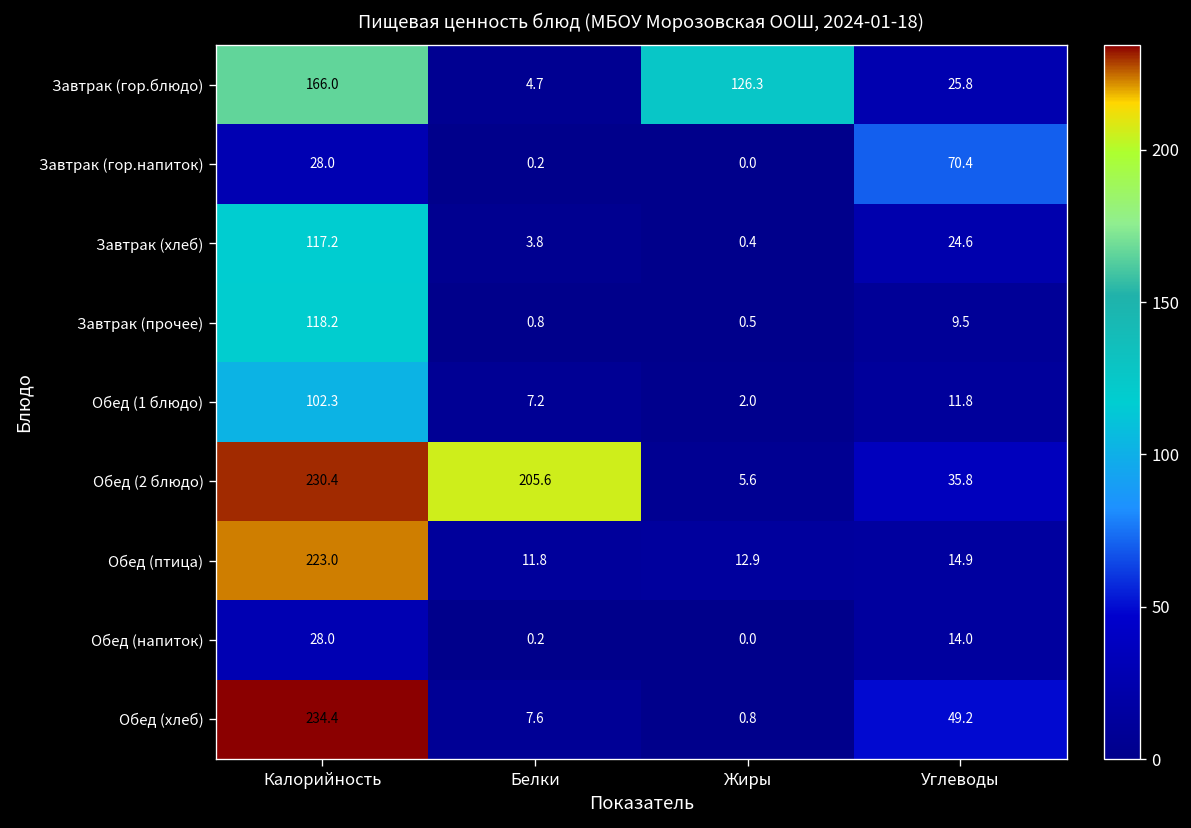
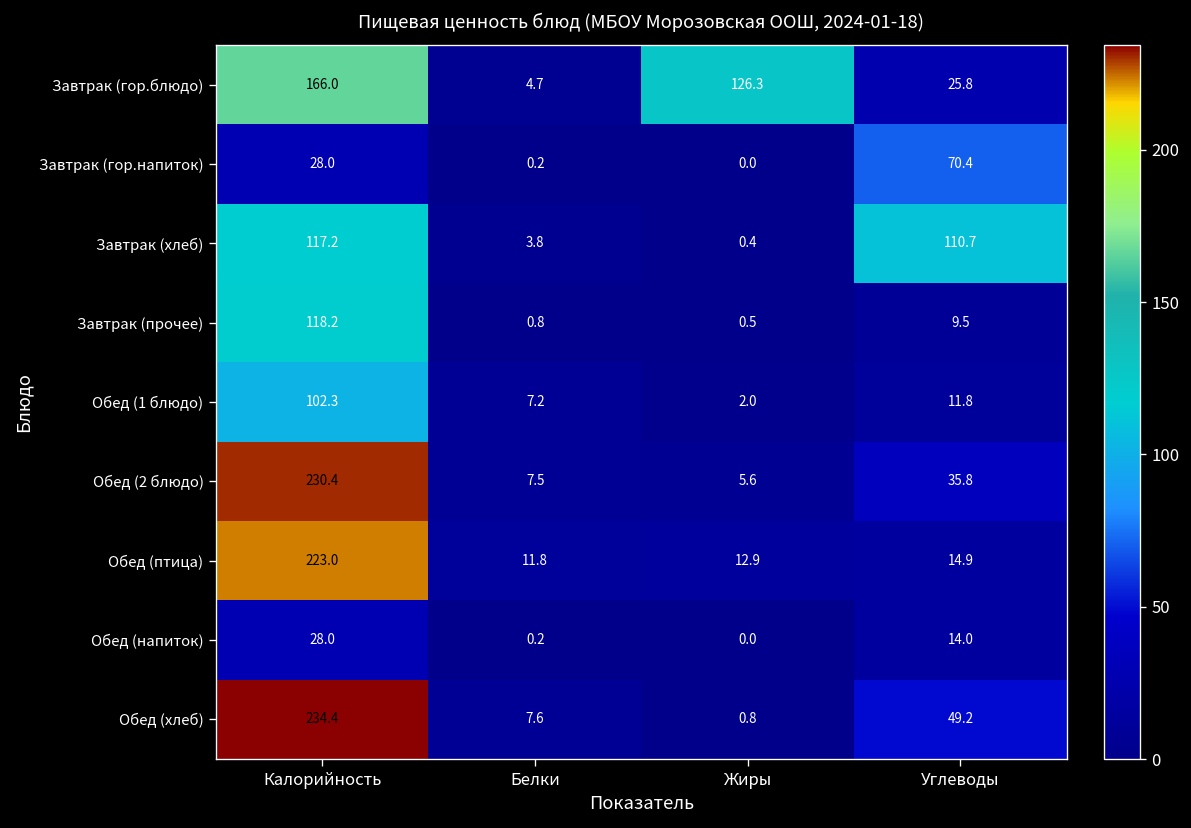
  {
    "Завтрак (гор.блюдо)": {
      "Калорийность": 166.0,
      "Белки": 4.7,
      "Жиры": 126.3,
      "Углеводы": 25.8
    },
    "Завтрак (гор.напиток)": {
      "Калорийность": 28.0,
      "Белки": 0.2,
      "Жиры": 0.0,
      "Углеводы": 70.4
    },
    "Завтрак (хлеб)": {
      "Калорийность": 117.2,
      "Белки": 3.8,
      "Жиры": 0.4,
-     "Углеводы": 24.6
+     "Углеводы": 110.7
    },
    "Завтрак (прочее)": {
      "Калорийность": 118.2,
      "Белки": 0.8,
      "Жиры": 0.5,
      "Углеводы": 9.5
    },
    "Обед (1 блюдо)": {
      "Калорийность": 102.3,
      "Белки": 7.2,
      "Жиры": 2.0,
      "Углеводы": 11.8
    },
    "Обед (2 блюдо)": {
      "Калорийность": 230.4,
-     "Белки": 205.6,
+     "Белки": 7.5,
      "Жиры": 5.6,
      "Углеводы": 35.8
    },
    "Обед (птица)": {
      "Калорийность": 223.0,
      "Белки": 11.8,
      "Жиры": 12.9,
      "Углеводы": 14.9
    },
    "Обед (напиток)": {
      "Калорийность": 28.0,
      "Белки": 0.2,
      "Жиры": 0.0,
      "Углеводы": 14.0
    },
    "Обед (хлеб)": {
      "Калорийность": 234.4,
      "Белки": 7.6,
      "Жиры": 0.8,
      "Углеводы": 49.2
    }
  }
